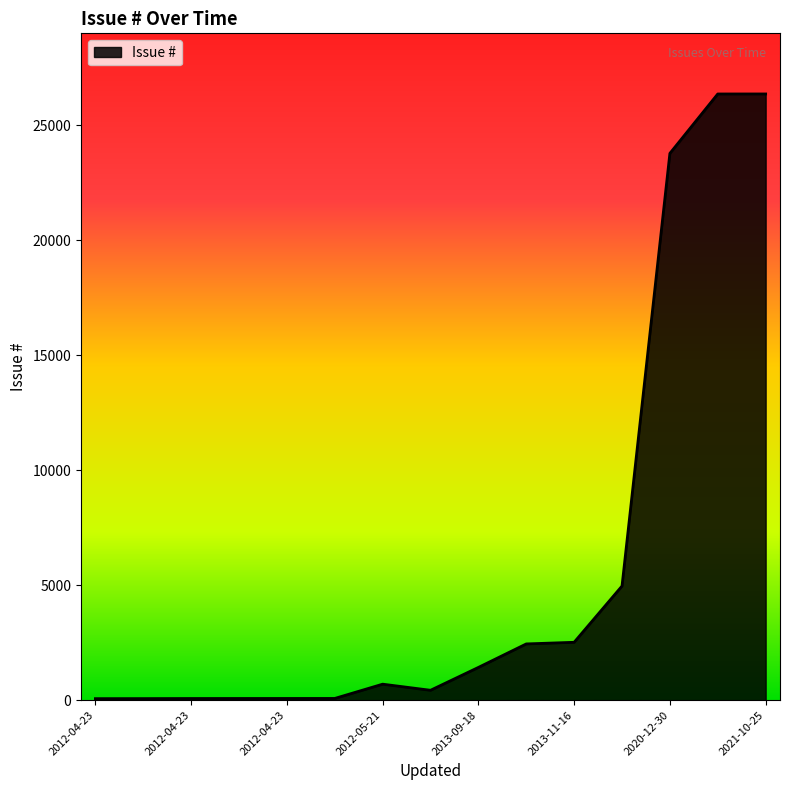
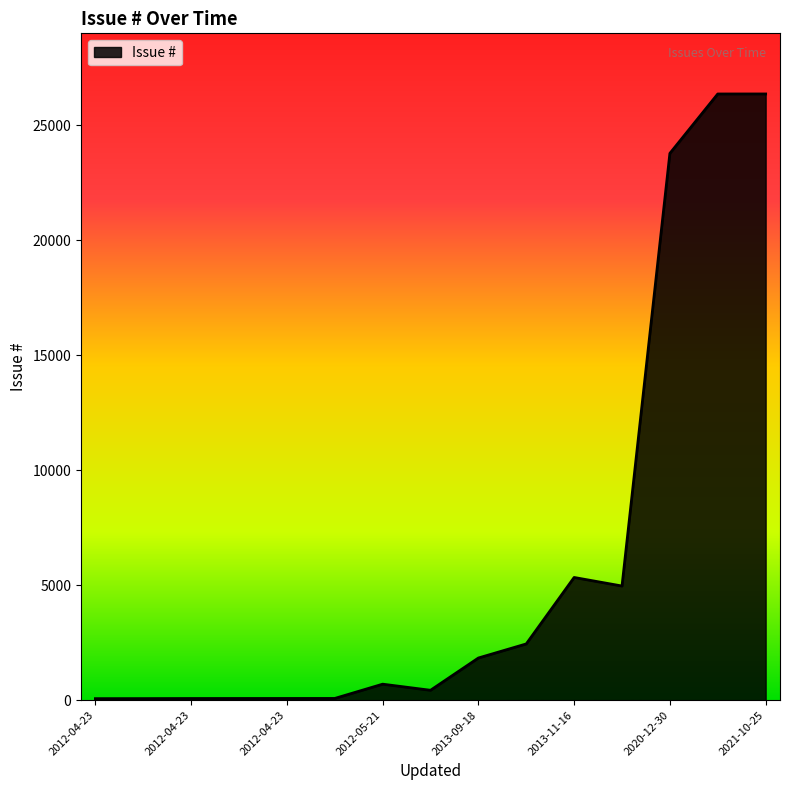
  {
    "2012-05-21": 700,
-   "2013-09-18": 1400,
-   "2013-11-16": 2500,
+   "2013-09-18": 1800,
+   "2013-11-16": 5300,
    "2020-12-30": 23800,
    "2021-10-25": 26400
  }
